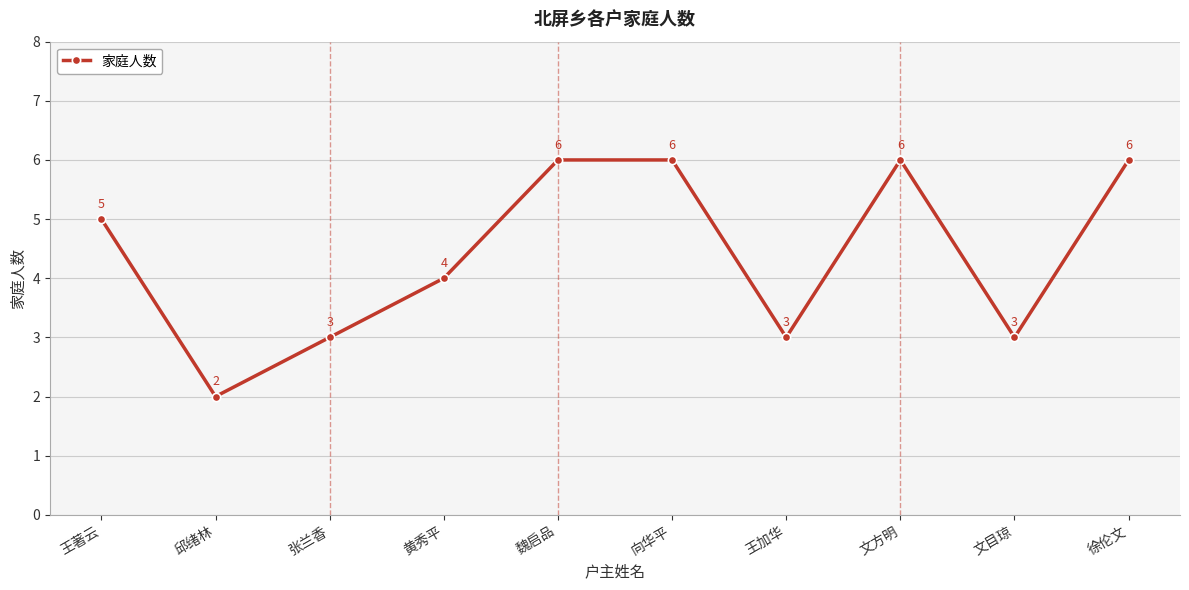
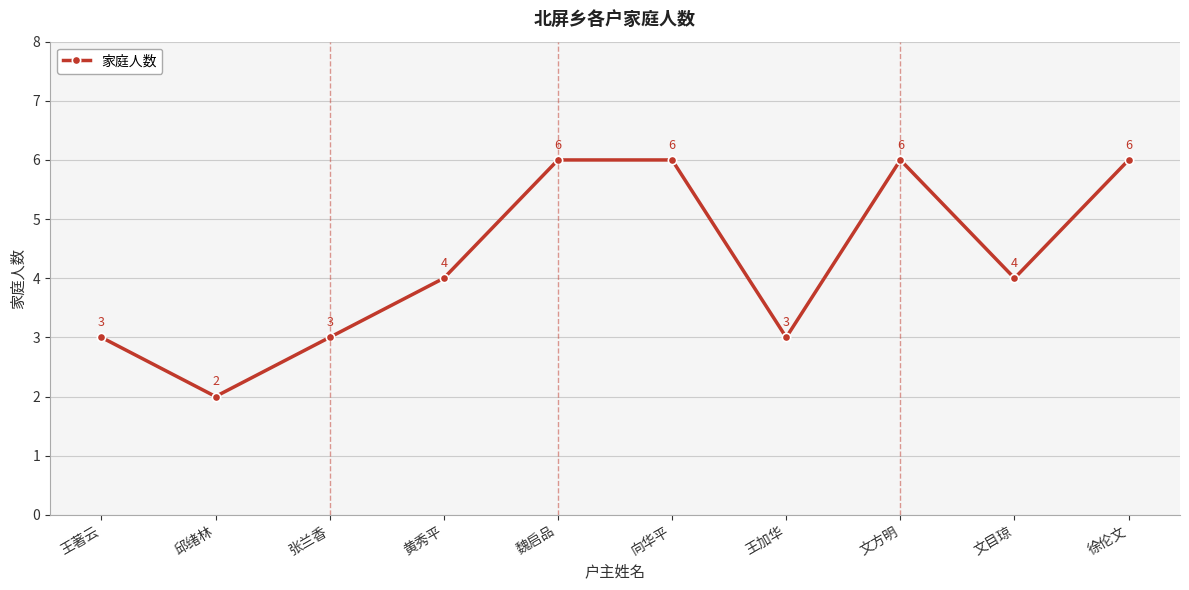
  {
-   "王著云": 5,
+   "王著云": 3,
    "邱绪林": 2,
    "张兰香": 3,
    "黄秀平": 4,
    "魏启品": 6,
    "向华平": 6,
    "王加华": 3,
    "文方明": 6,
-   "文目琼": 3,
+   "文目琼": 4,
    "徐伦文": 6
  }
